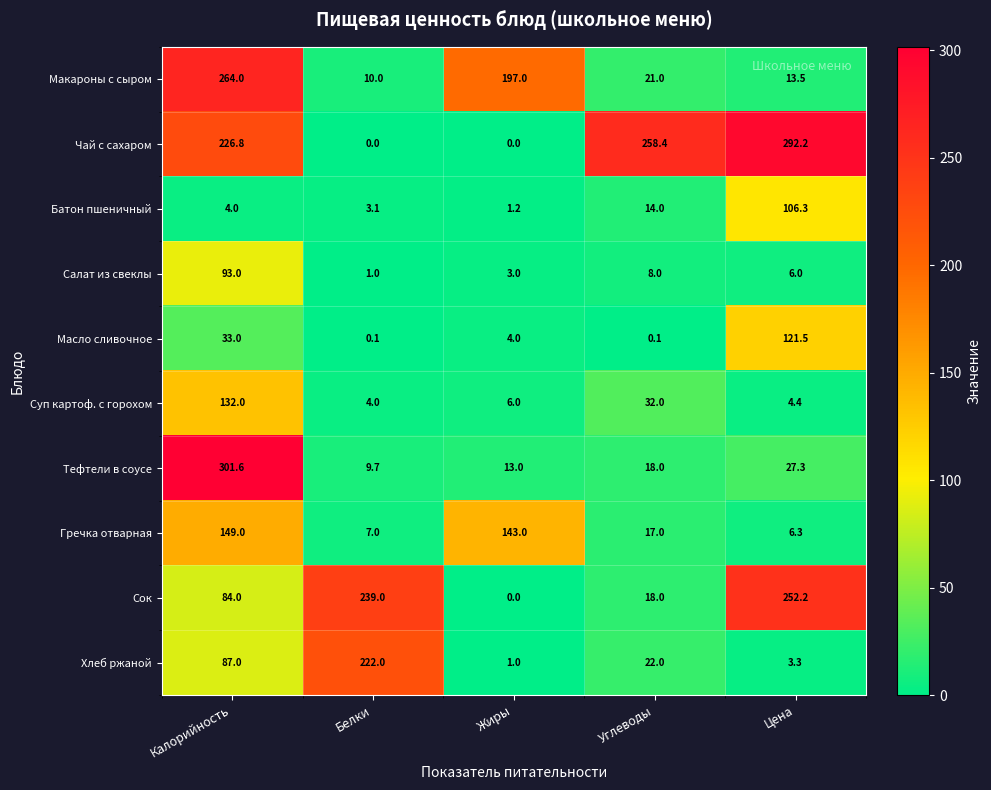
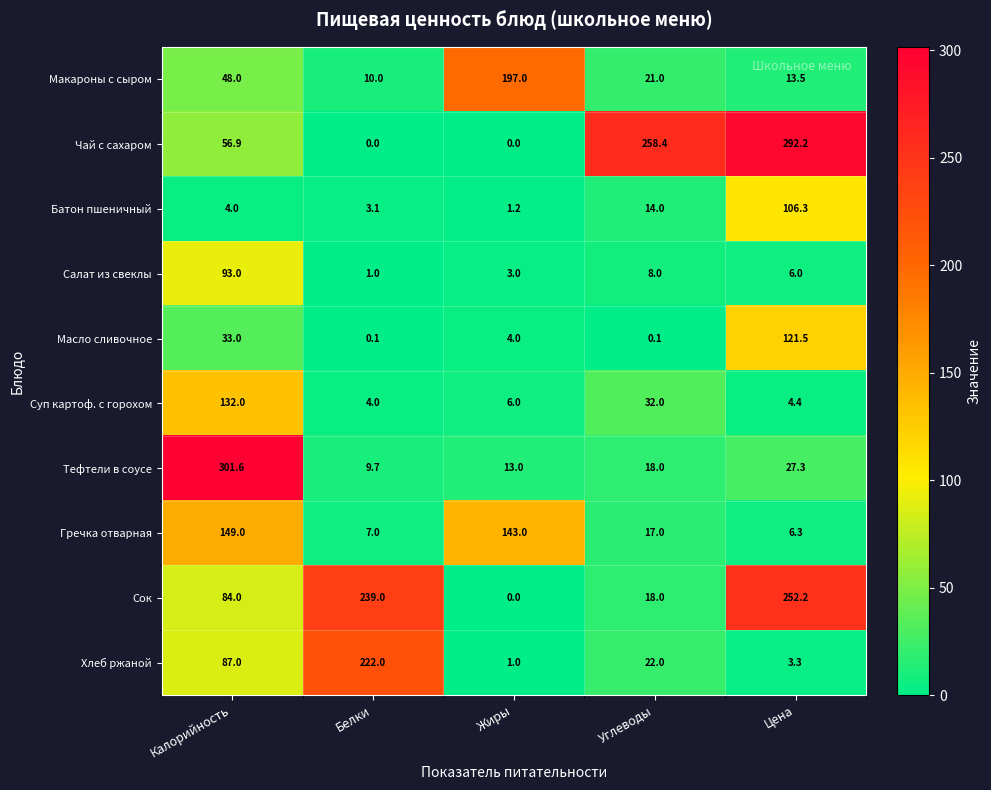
  {
    "Макароны с сыром": {
-     "Калорийность": 264.0,
+     "Калорийность": 48.0,
      "Белки": 10.0,
      "Жиры": 197.0,
      "Углеводы": 21.0
    },
    "Чай с сахаром": {
-     "Калорийность": 226.8,
+     "Калорийность": 56.9,
      "Белки": 0.0,
      "Жиры": 0.0,
      "Углеводы": 258.4,
      "Цена": 292.2
    },
    "Батон пшеничный": {
      "Калорийность": 4.0,
      "Белки": 3.1,
      "Жиры": 1.2,
      "Углеводы": 14.0,
      "Цена": 106.3
    },
    "Салат из свеклы": {
      "Калорийность": 93.0,
      "Белки": 1.0,
      "Жиры": 3.0,
      "Углеводы": 8.0,
      "Цена": 6.0
    },
    "Масло сливочное": {
      "Калорийность": 33.0,
      "Белки": 0.1,
      "Жиры": 4.0,
      "Углеводы": 0.1,
      "Цена": 121.5
    },
    "Суп картоф. с горохом": {
      "Калорийность": 132.0,
      "Белки": 4.0,
      "Жиры": 6.0,
      "Углеводы": 32.0,
      "Цена": 4.4
    },
    "Тефтели в соусе": {
      "Калорийность": 301.6,
      "Белки": 9.7,
      "Жиры": 13.0,
      "Углеводы": 18.0,
      "Цена": 27.3
    },
    "Гречка отварная": {
      "Калорийность": 149.0,
      "Белки": 7.0,
      "Жиры": 143.0,
      "Углеводы": 17.0,
      "Цена": 6.3
    },
    "Сок": {
      "Калорийность": 84.0,
      "Белки": 239.0,
      "Жиры": 0.0,
      "Углеводы": 18.0,
      "Цена": 252.2
    },
    "Хлеб ржаной": {
      "Калорийность": 87.0,
      "Белки": 222.0,
      "Жиры": 1.0,
      "Углеводы": 22.0,
      "Цена": 3.3
    }
  }
